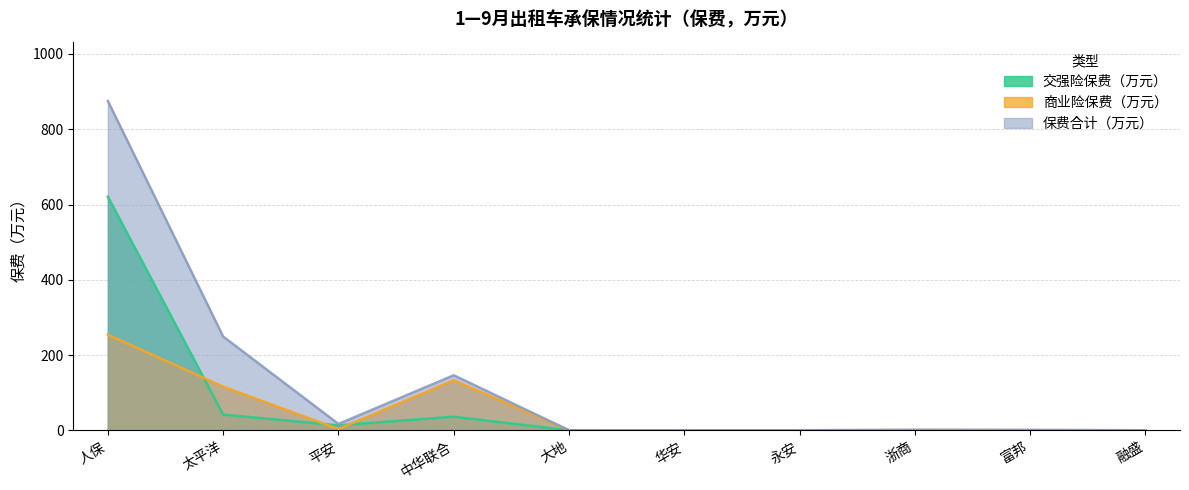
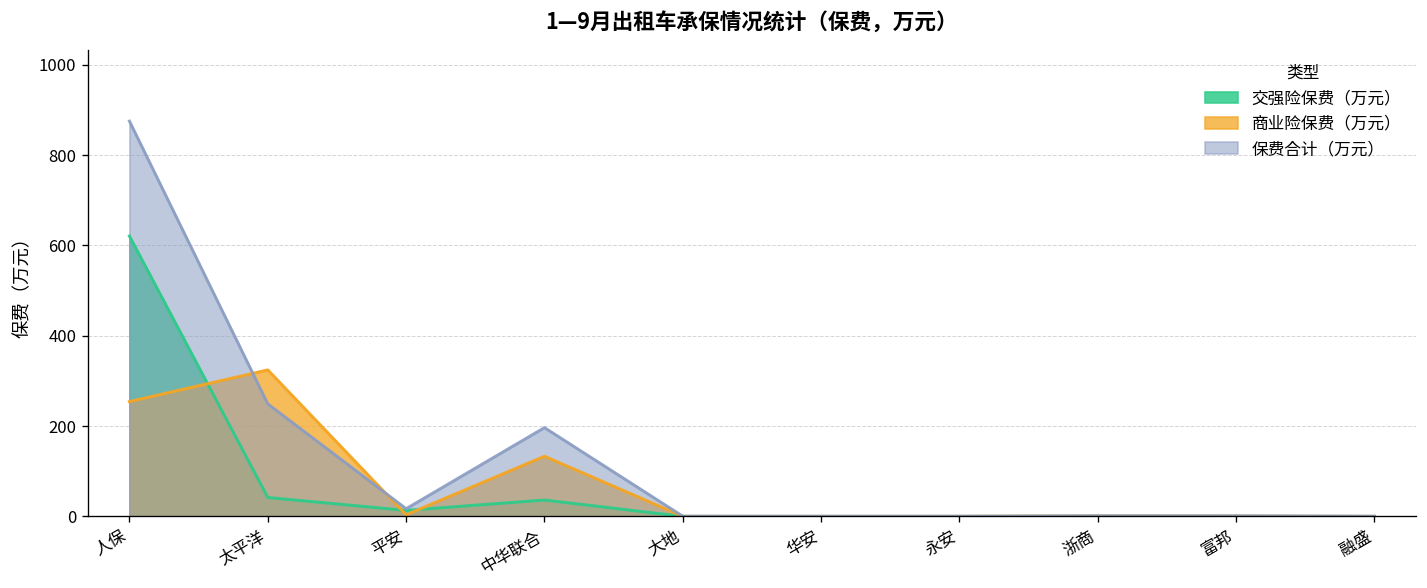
  {
    "交强险保费（万元）": {
      "人保": 620,
      "太平洋": 40,
      "中华联合": 40
    },
    "商业险保费（万元）": {
      "人保": 250,
-     "太平洋": 120,
+     "太平洋": 320,
      "平安": 0,
      "中华联合": 130
    },
    "保费合计（万元）": {
      "人保": 880,
      "太平洋": 250,
-     "中华联合": 150
+     "中华联合": 200
    }
  }
